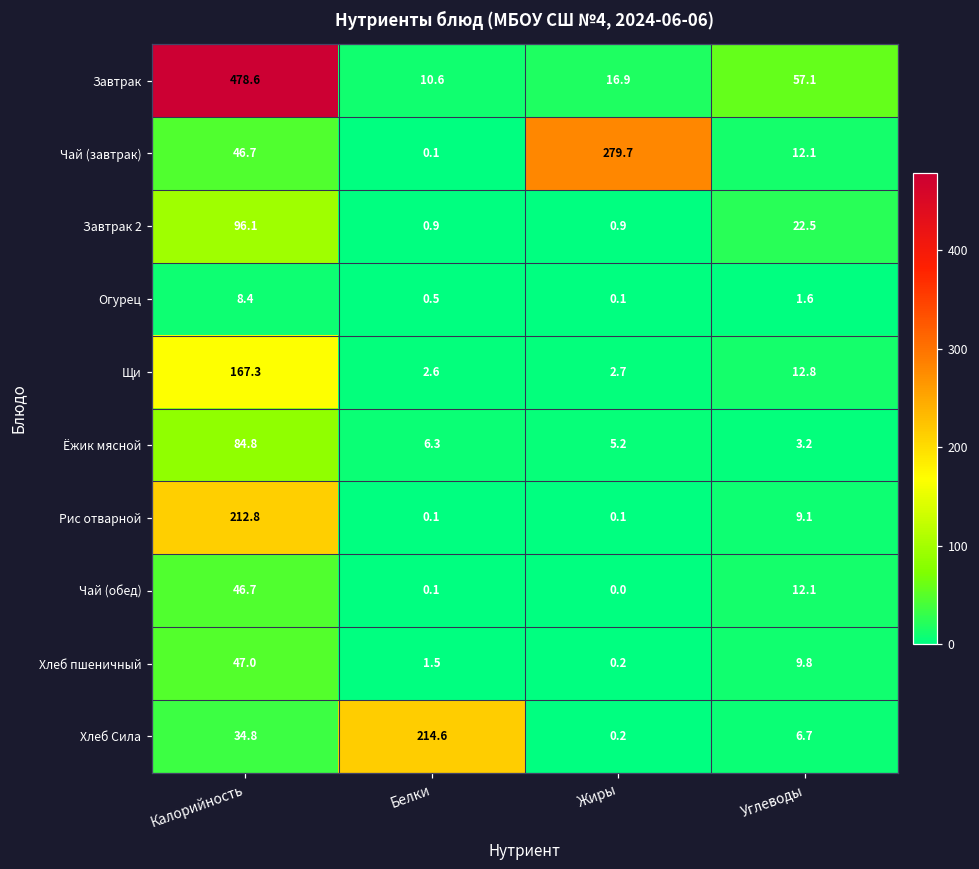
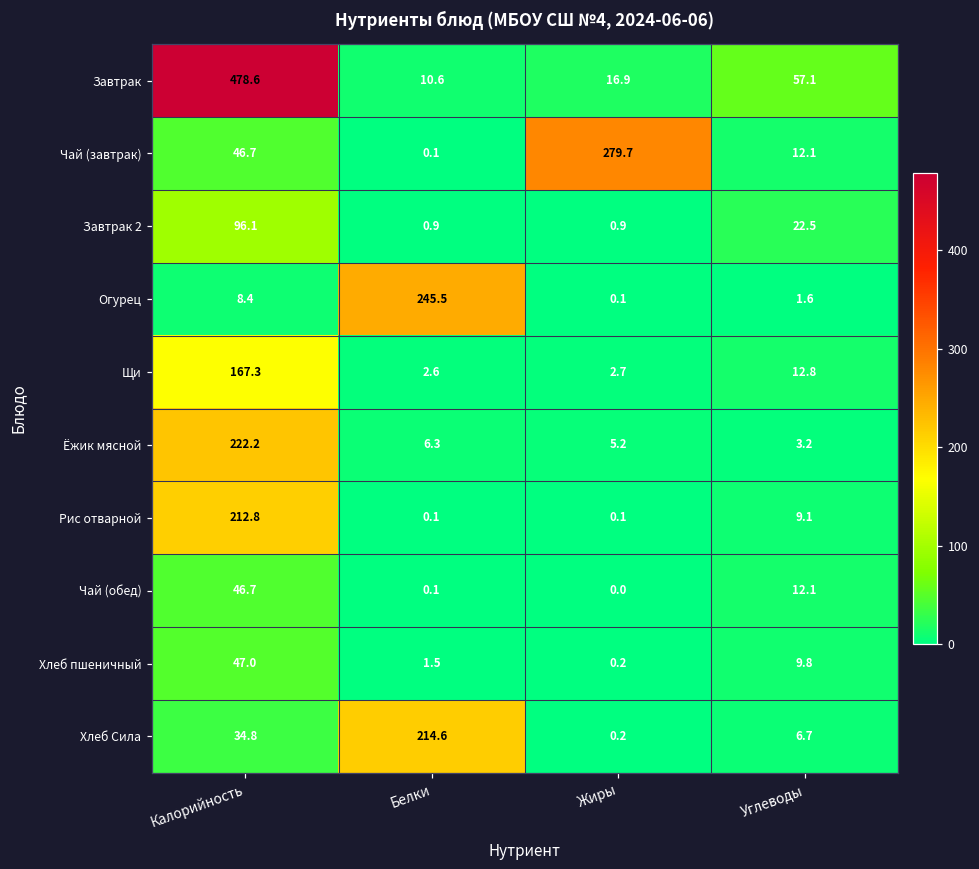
  {
    "Завтрак": {
      "Калорийность": 478.6,
      "Белки": 10.6,
      "Жиры": 16.9,
      "Углеводы": 57.1
    },
    "Чай (завтрак)": {
      "Калорийность": 46.7,
      "Белки": 0.1,
      "Жиры": 279.7,
      "Углеводы": 12.1
    },
    "Завтрак 2": {
      "Калорийность": 96.1,
      "Белки": 0.9,
      "Жиры": 0.9,
      "Углеводы": 22.5
    },
    "Огурец": {
      "Калорийность": 8.4,
-     "Белки": 0.5,
+     "Белки": 245.5,
      "Жиры": 0.1,
      "Углеводы": 1.6
    },
    "Щи": {
      "Калорийность": 167.3,
      "Белки": 2.6,
      "Жиры": 2.7,
      "Углеводы": 12.8
    },
    "Ёжик мясной": {
-     "Калорийность": 84.8,
+     "Калорийность": 222.2,
      "Белки": 6.3,
      "Жиры": 5.2,
      "Углеводы": 3.2
    },
    "Рис отварной": {
      "Калорийность": 212.8,
      "Белки": 0.1,
      "Жиры": 0.1,
      "Углеводы": 9.1
    },
    "Чай (обед)": {
      "Калорийность": 46.7,
      "Белки": 0.1,
      "Жиры": 0.0,
      "Углеводы": 12.1
    },
    "Хлеб пшеничный": {
      "Калорийность": 47.0,
      "Белки": 1.5,
      "Жиры": 0.2,
      "Углеводы": 9.8
    },
    "Хлеб Сила": {
      "Калорийность": 34.8,
      "Белки": 214.6,
      "Жиры": 0.2,
      "Углеводы": 6.7
    }
  }
